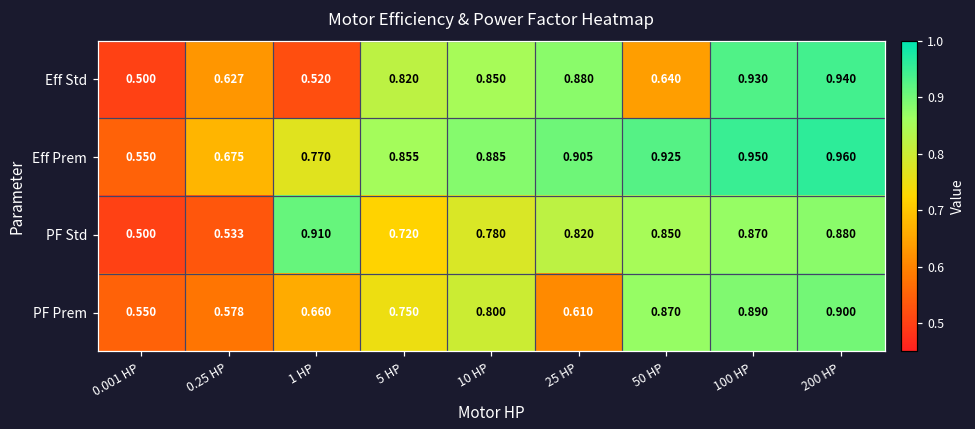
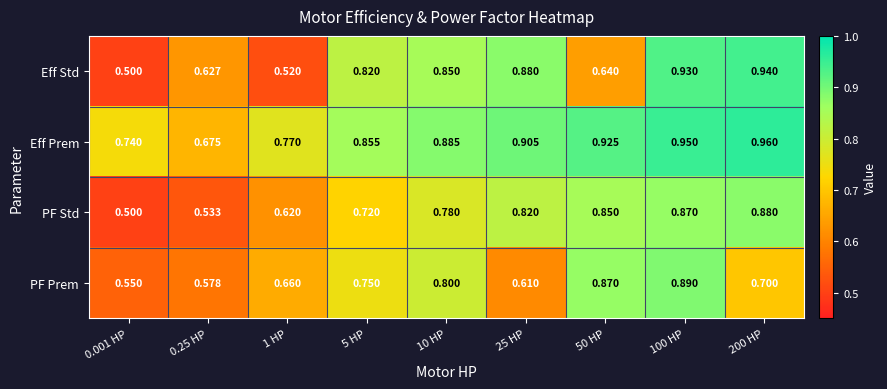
  {
    "Eff Std": {
      "0.001 HP": 0.500,
      "0.25 HP": 0.627,
      "1 HP": 0.520,
      "5 HP": 0.820,
      "10 HP": 0.850,
      "25 HP": 0.880,
      "50 HP": 0.640,
      "100 HP": 0.930,
      "200 HP": 0.940
    },
    "Eff Prem": {
-     "0.001 HP": 0.550,
+     "0.001 HP": 0.740,
      "0.25 HP": 0.675,
      "1 HP": 0.770,
      "5 HP": 0.855,
      "10 HP": 0.885,
      "25 HP": 0.905,
      "50 HP": 0.925,
      "100 HP": 0.950,
      "200 HP": 0.960
    },
    "PF Std": {
      "0.001 HP": 0.500,
      "0.25 HP": 0.533,
-     "1 HP": 0.910,
+     "1 HP": 0.620,
      "5 HP": 0.720,
      "10 HP": 0.780,
      "25 HP": 0.820,
      "50 HP": 0.850,
      "100 HP": 0.870,
      "200 HP": 0.880
    },
    "PF Prem": {
      "0.001 HP": 0.550,
      "0.25 HP": 0.578,
      "1 HP": 0.660,
      "5 HP": 0.750,
      "10 HP": 0.800,
      "25 HP": 0.610,
      "50 HP": 0.870,
      "100 HP": 0.890,
-     "200 HP": 0.900
+     "200 HP": 0.700
    }
  }
